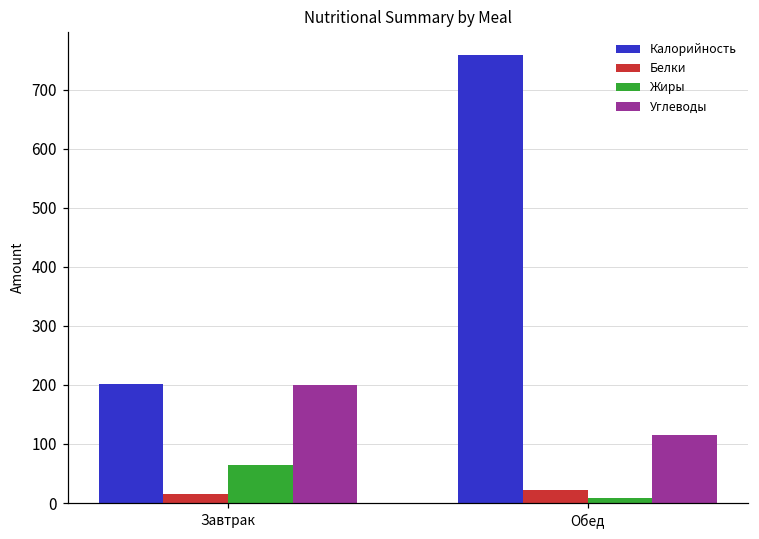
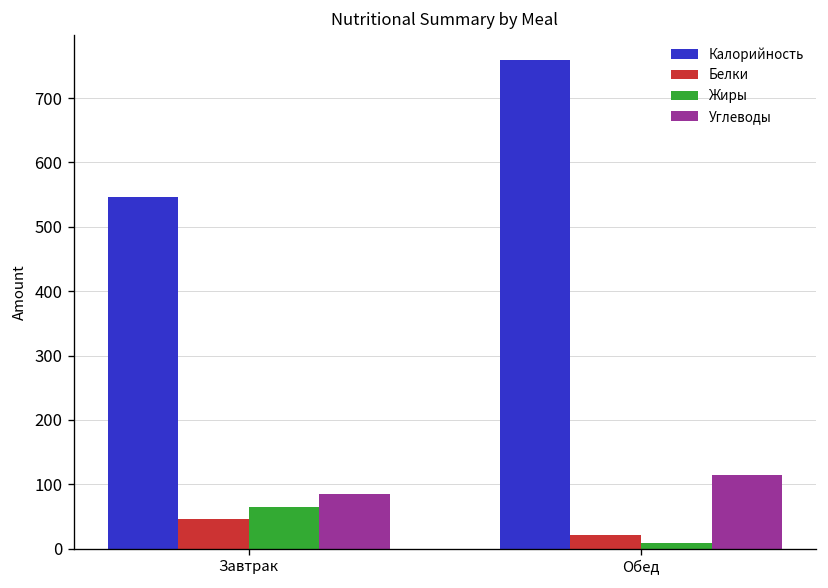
  {
    "Калорийность": {
-     "Завтрак": 200,
+     "Завтрак": 550,
      "Обед": 760
    },
    "Белки": {
-     "Завтрак": 20,
+     "Завтрак": 50,
      "Обед": 20
    },
    "Жиры": {
      "Завтрак": 70,
      "Обед": 10
    },
    "Углеводы": {
-     "Завтрак": 200,
+     "Завтрак": 80,
      "Обед": 120
    }
  }
